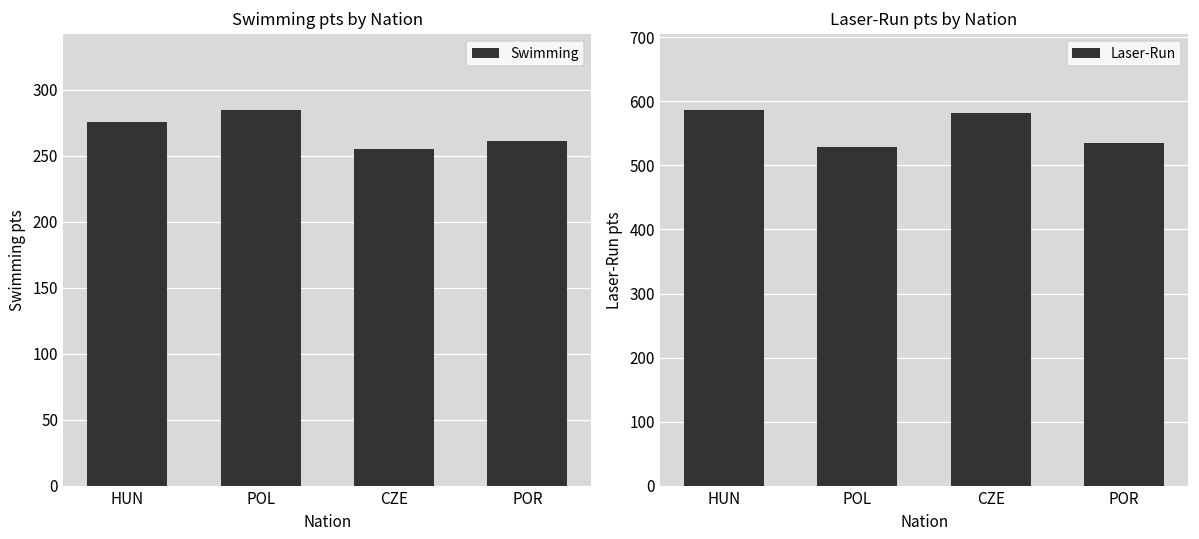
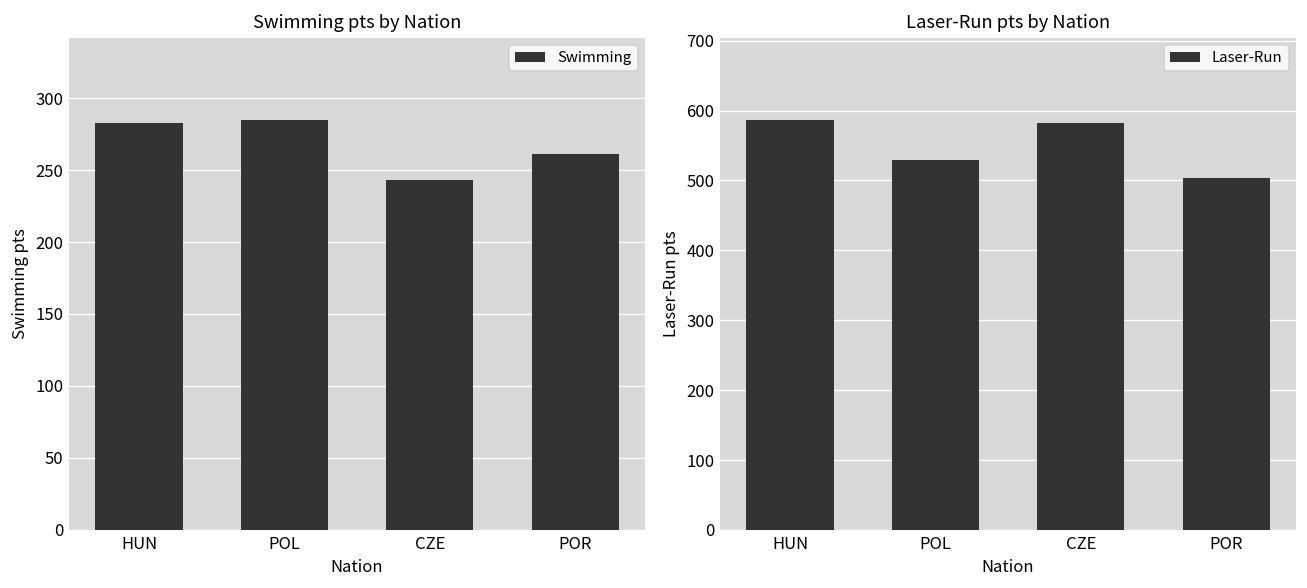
  {
    "Swimming pts by Nation": {
-     "HUN": 276,
+     "HUN": 283,
      "POL": 285,
-     "CZE": 255,
+     "CZE": 243,
      "POR": 261
    },
    "Laser-Run pts by Nation": {
      "HUN": 590,
      "POL": 530,
      "CZE": 580,
-     "POR": 540
+     "POR": 500
    }
  }
